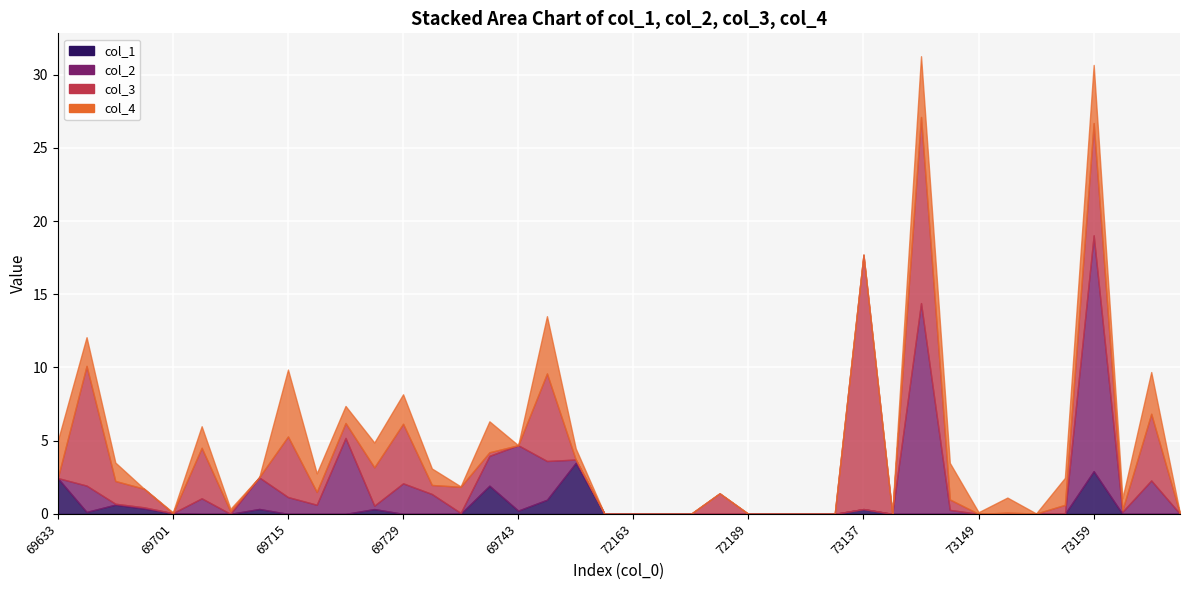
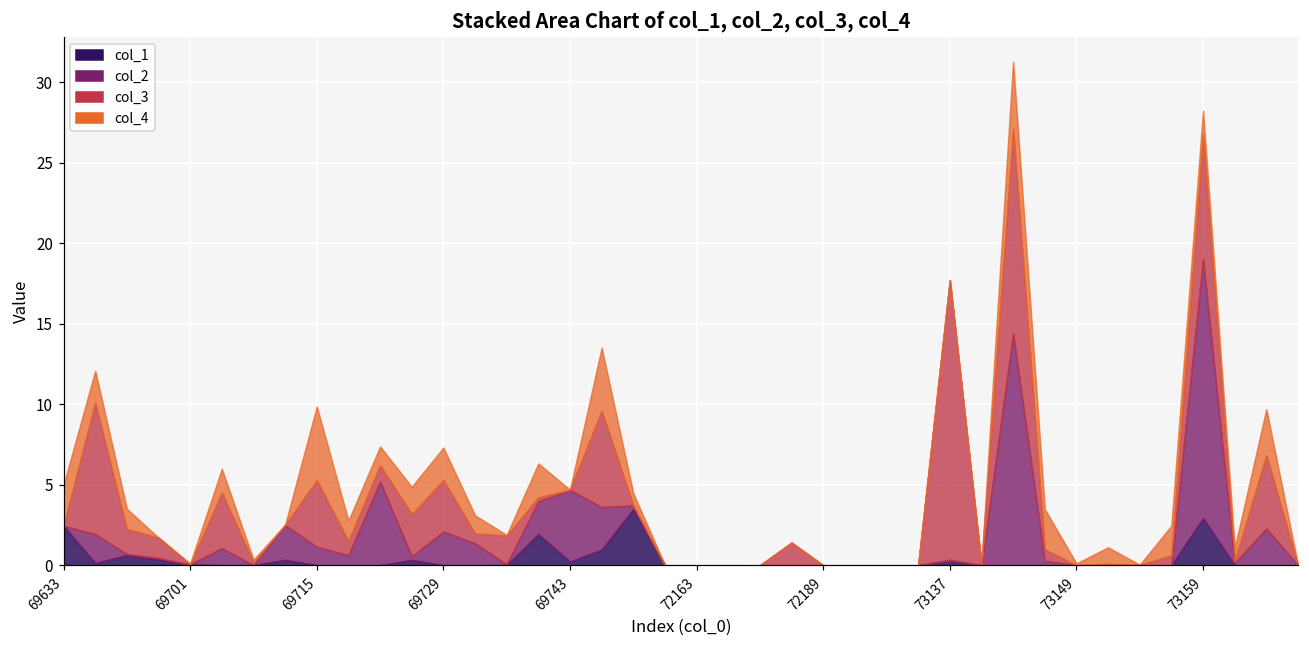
  {
    "col_1": {
      "69715": 0.0,
      "69729": 0.0,
      "69743": 0.2,
      "73159": 2.9
    },
    "col_2": {
      "69715": 1.1,
      "69729": 2.1,
      "73159": 16.1
    },
    "col_3": {
      "69715": 4.1,
-     "69729": 4.1,
+     "69729": 3.2,
      "73159": 7.7
    },
    "col_4": {
      "69633": 2.5,
      "69715": 4.6,
      "69729": 2.0,
-     "73159": 4.0
+     "73159": 1.5
    }
  }
